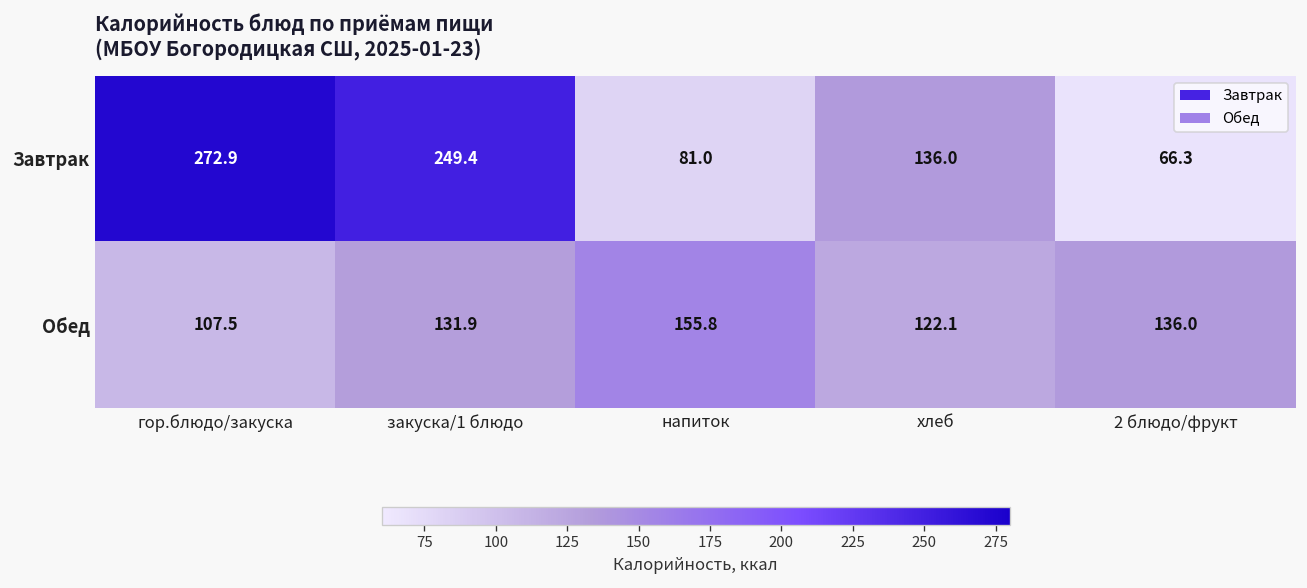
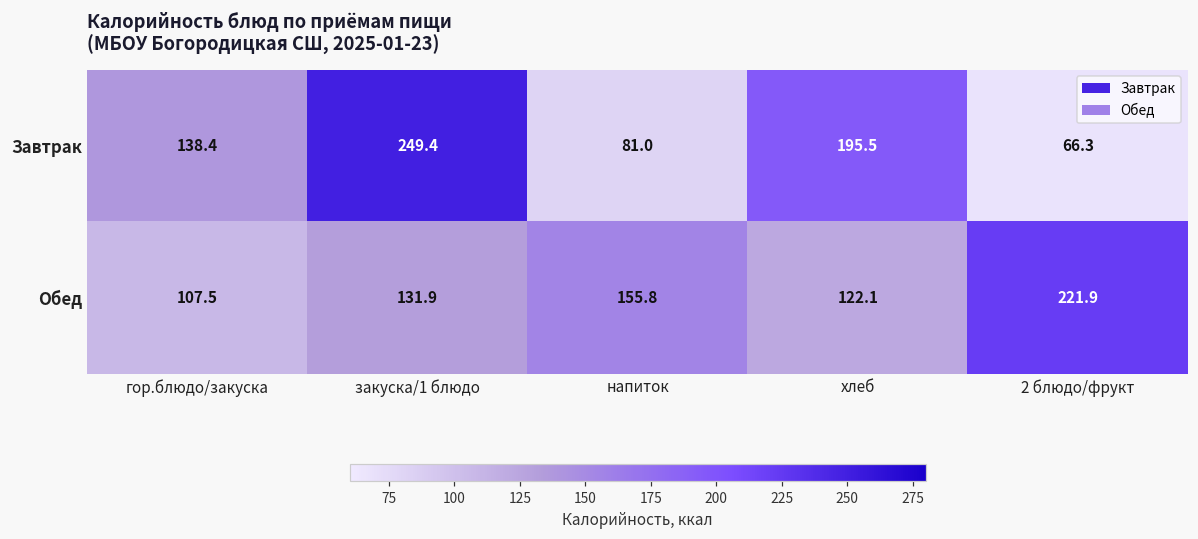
  {
    "Завтрак": {
-     "гор.блюдо/закуска": 272.9,
+     "гор.блюдо/закуска": 138.4,
      "закуска/1 блюдо": 249.4,
      "напиток": 81.0,
-     "хлеб": 136.0,
+     "хлеб": 195.5,
      "2 блюдо/фрукт": 66.3
    },
    "Обед": {
      "гор.блюдо/закуска": 107.5,
      "закуска/1 блюдо": 131.9,
      "напиток": 155.8,
      "хлеб": 122.1,
-     "2 блюдо/фрукт": 136.0
+     "2 блюдо/фрукт": 221.9
    }
  }
